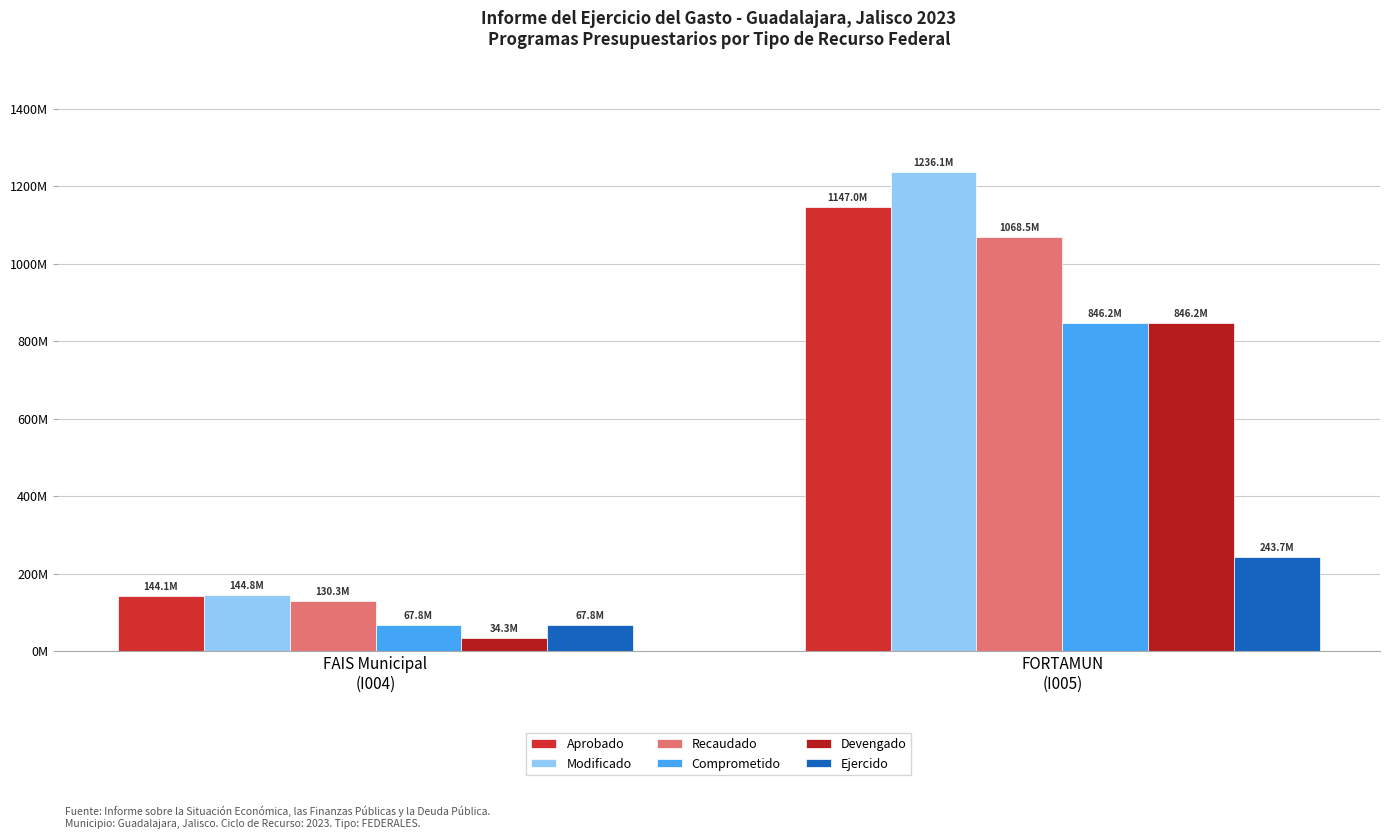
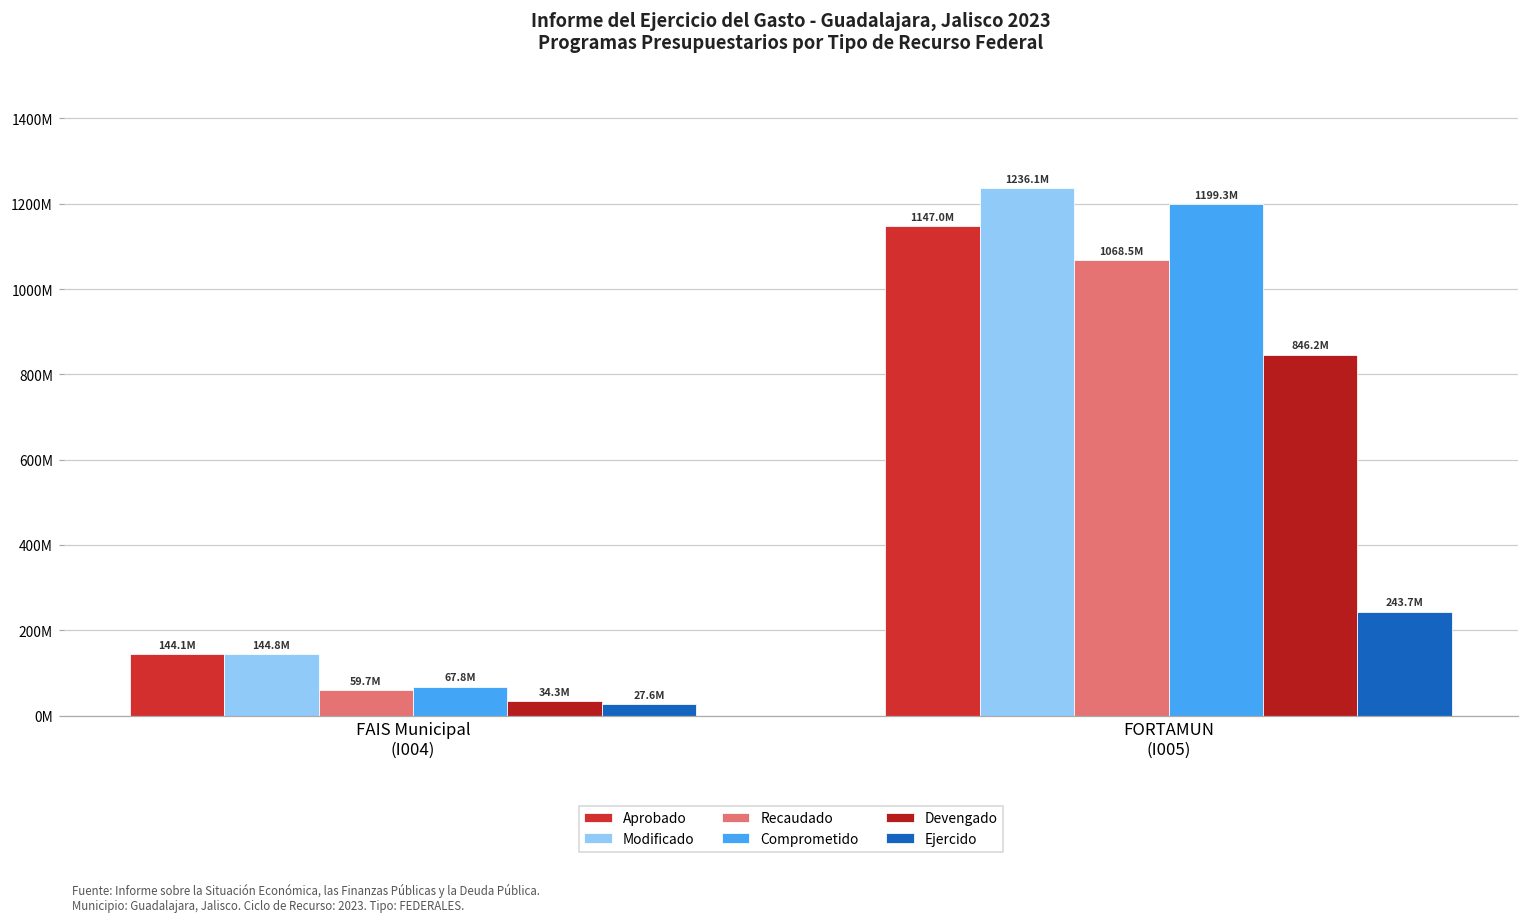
  {
    "Modificado": {
      "FAIS Municipal (I004)": "144.8M",
      "FORTAMUN (I005)": "1236.1M"
    },
    "Recaudado": {
-     "FAIS Municipal (I004)": "130.3M",
+     "FAIS Municipal (I004)": "59.7M",
      "FORTAMUN (I005)": "1068.5M"
    },
    "Comprometido": {
      "FAIS Municipal (I004)": "67.8M",
-     "FORTAMUN (I005)": "846.2M"
+     "FORTAMUN (I005)": "1199.3M"
    },
    "Ejercido": {
-     "FAIS Municipal (I004)": "67.8M",
+     "FAIS Municipal (I004)": "27.6M",
      "FORTAMUN (I005)": "243.7M"
    }
  }
